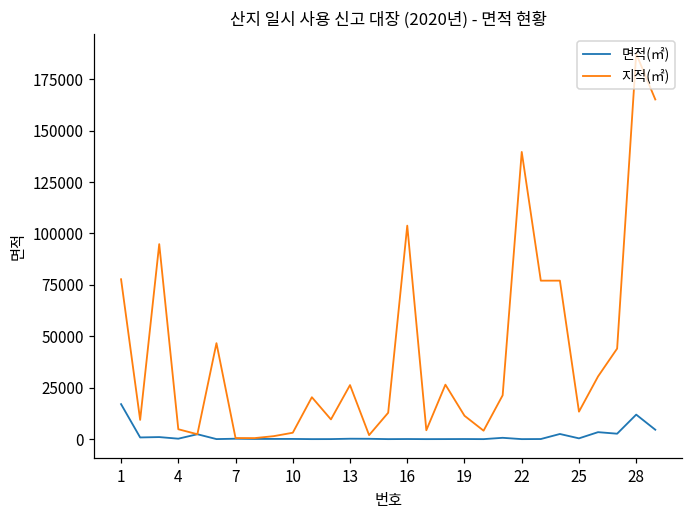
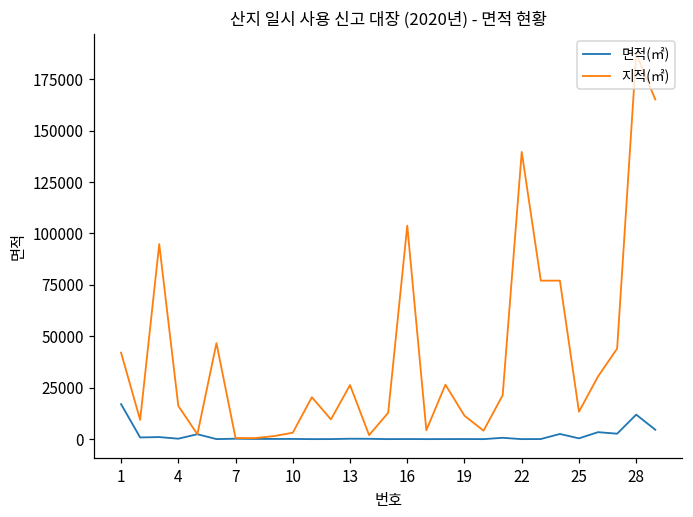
  {
    "면적(㎡)": {
      "1": 17000,
      "4": 0,
      "10": 0,
      "13": 0,
      "16": 0,
      "19": 0,
      "22": 0,
      "25": 0,
      "28": 12000
    },
    "지적(㎡)": {
-     "1": 78000,
-     "4": 5000,
+     "1": 42000,
+     "4": 16000,
      "10": 3000,
      "13": 26000,
      "16": 104000,
      "19": 11000,
      "22": 140000,
      "25": 13000
    }
  }
